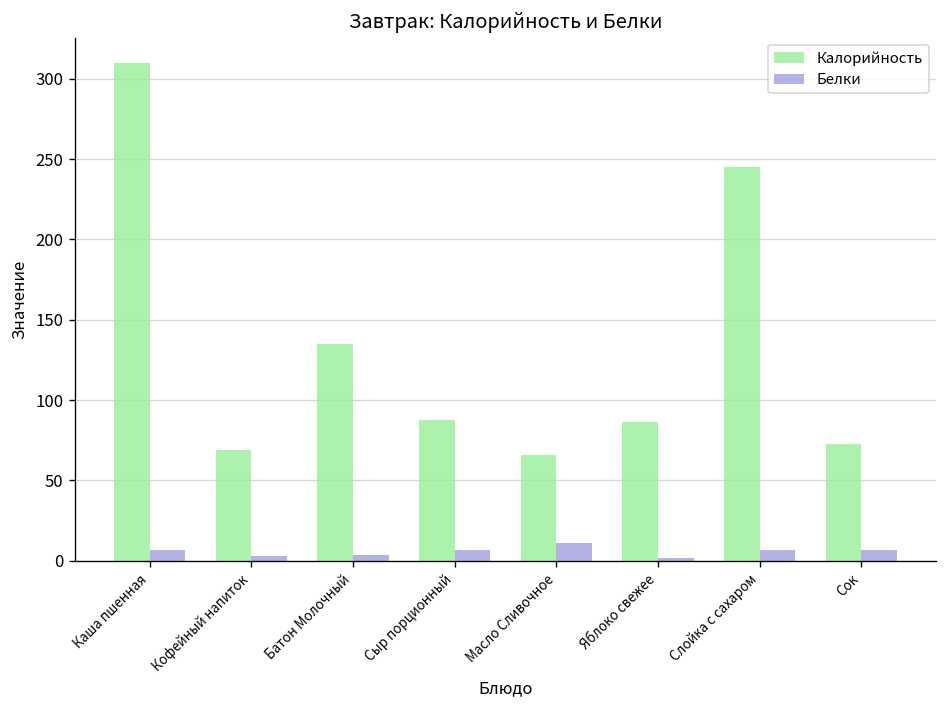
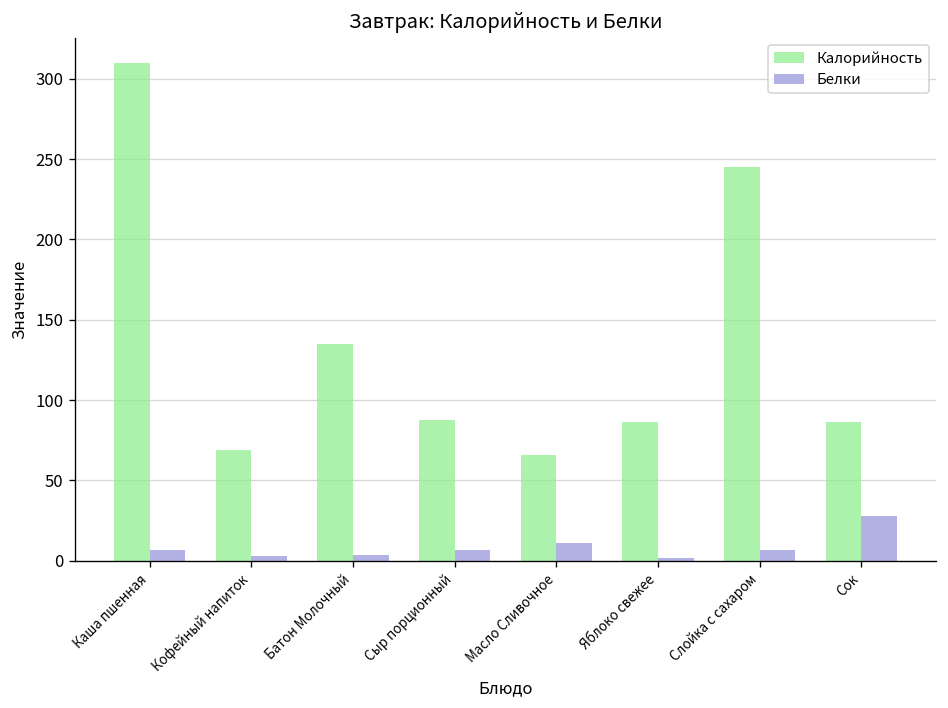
  {
    "Калорийность": {
      "Каша пшенная": 310,
      "Кофейный напиток": 69,
      "Батон Молочный": 135,
      "Сыр порционный": 88,
      "Масло Сливочное": 66,
      "Яблоко свежее": 86,
      "Слойка с сахаром": 245,
-     "Сок": 73
+     "Сок": 86
    },
    "Белки": {
      "Каша пшенная": 7,
      "Кофейный напиток": 3,
      "Батон Молочный": 4,
      "Сыр порционный": 7,
      "Масло Сливочное": 11,
      "Яблоко свежее": 2,
      "Слойка с сахаром": 7,
-     "Сок": 7
+     "Сок": 28
    }
  }
